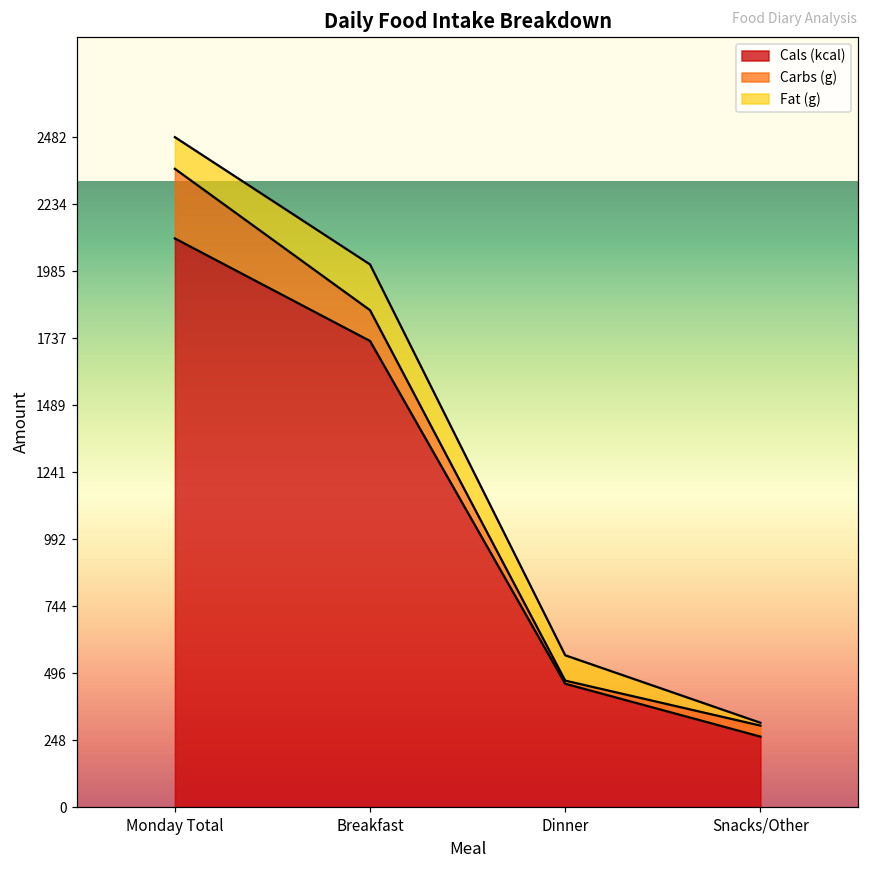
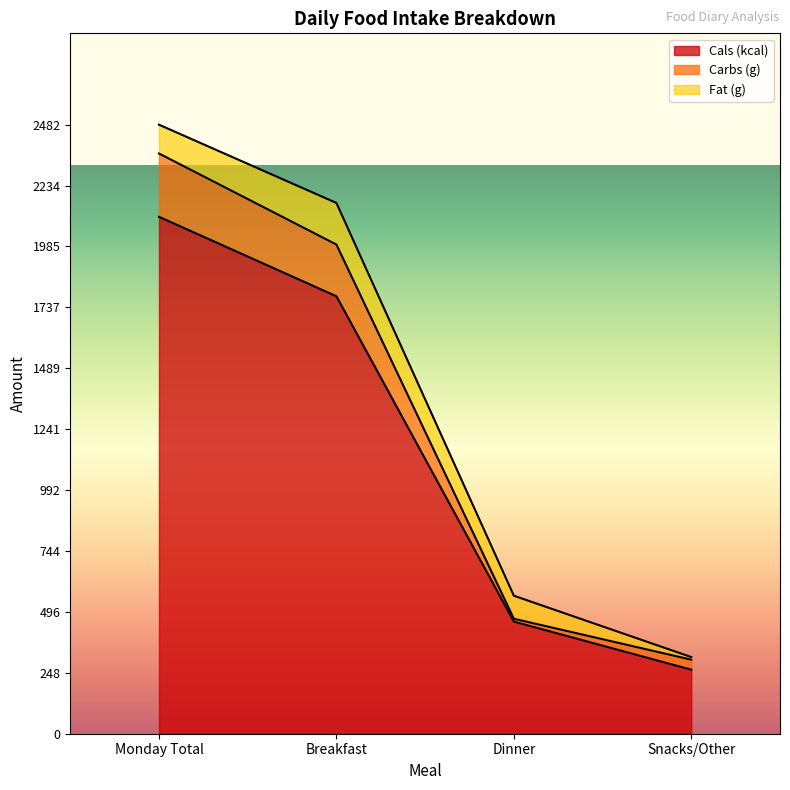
  {
    "Cals (kcal)": {
      "Monday Total": 2110,
-     "Breakfast": 1730,
+     "Breakfast": 1780,
      "Dinner": 460,
      "Snacks/Other": 260
    },
    "Carbs (g)": {
      "Monday Total": 260,
-     "Breakfast": 110,
+     "Breakfast": 210,
      "Dinner": 10,
      "Snacks/Other": 40
    },
    "Fat (g)": {
      "Monday Total": 120,
      "Breakfast": 170,
      "Dinner": 90,
      "Snacks/Other": 10
    }
  }
